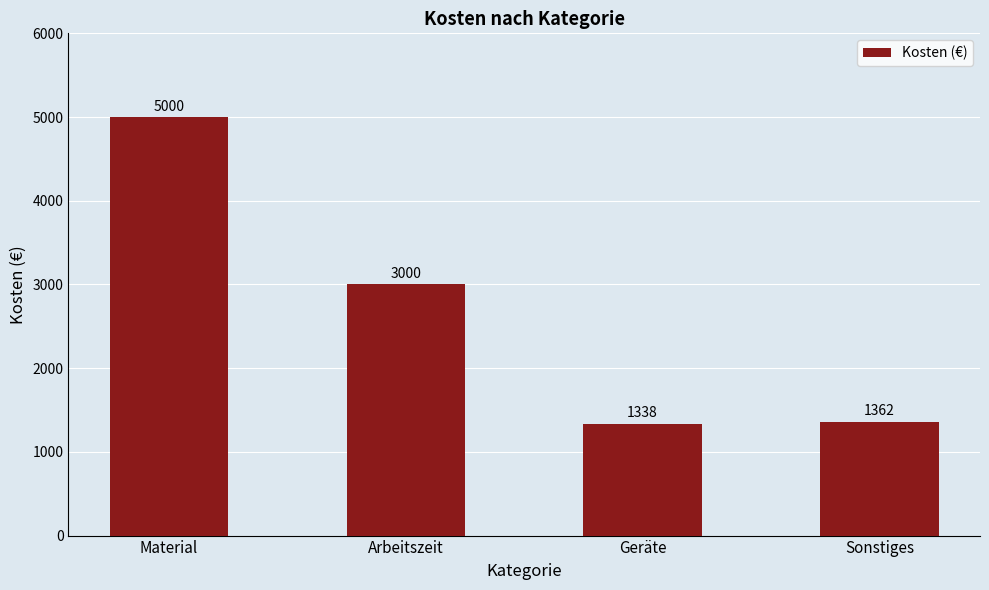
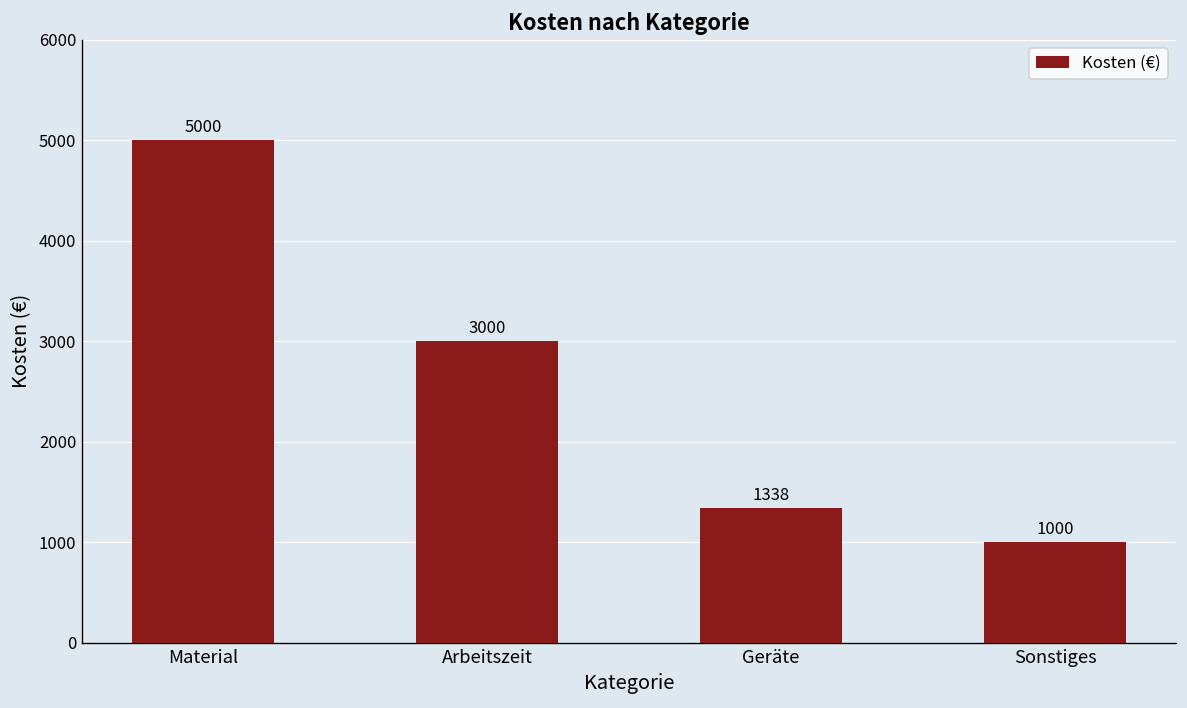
  {
    "Material": 5000,
    "Arbeitszeit": 3000,
    "Geräte": 1338,
-   "Sonstiges": 1362
+   "Sonstiges": 1000
  }
